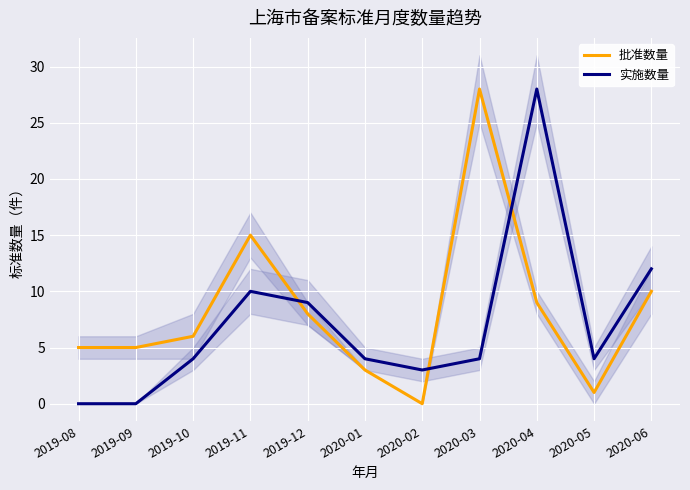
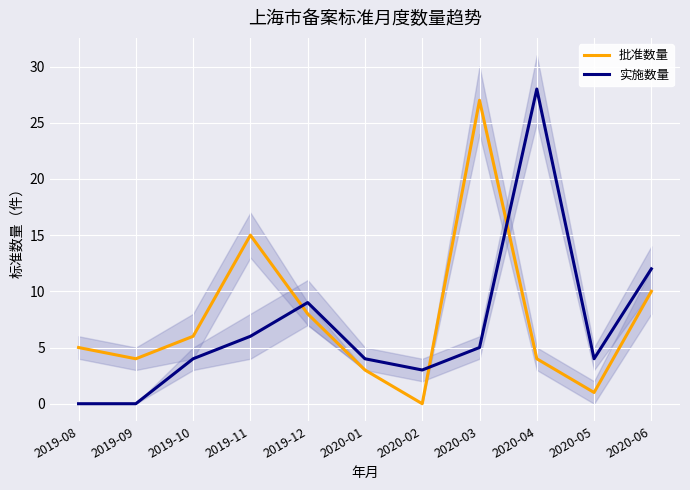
  {
    "批准数量": {
      "2019-08": 5,
-     "2019-09": 5,
+     "2019-09": 4,
      "2019-10": 6,
      "2019-11": 15,
      "2019-12": 8,
-     "2020-03": 28,
-     "2020-04": 9,
+     "2020-03": 27,
+     "2020-04": 4,
      "2020-05": 1,
      "2020-06": 10
    },
    "实施数量": {
      "2019-10": 4,
-     "2019-11": 10,
+     "2019-11": 6,
      "2020-01": 4,
      "2020-02": 3,
-     "2020-03": 4,
+     "2020-03": 5,
      "2020-04": 28,
      "2020-05": 4
    }
  }
